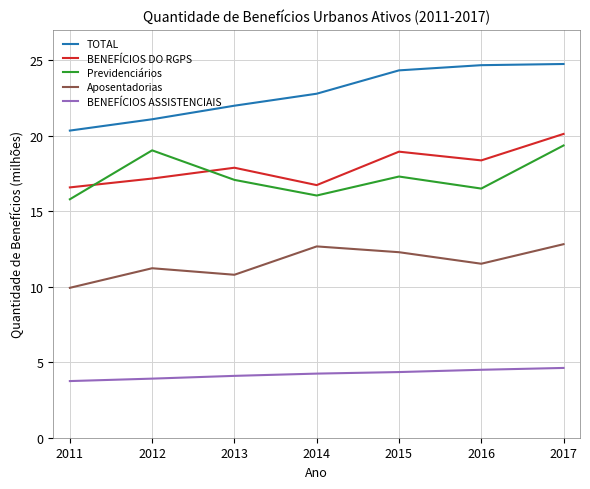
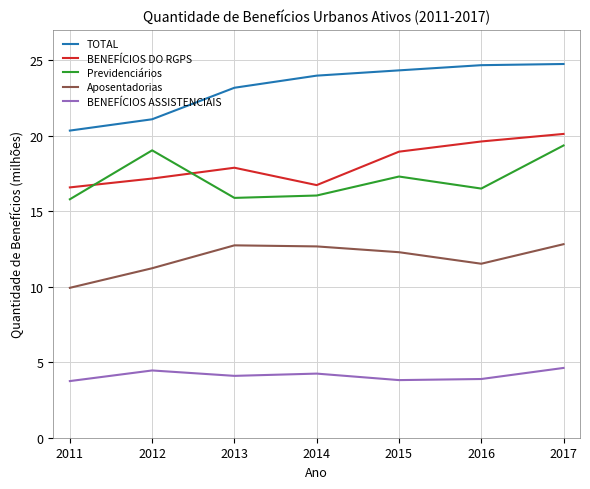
  {
    "TOTAL": {
      "2011": 20.3,
      "2012": 21.1,
-     "2013": 22.0,
-     "2014": 22.8,
+     "2013": 23.2,
+     "2014": 24.0,
      "2015": 24.3,
      "2016": 24.7,
      "2017": 24.7
    },
    "BENEFÍCIOS DO RGPS": {
      "2011": 16.6,
      "2012": 17.2,
      "2013": 17.9,
      "2014": 16.7,
      "2015": 18.9,
-     "2016": 18.4,
+     "2016": 19.6,
      "2017": 20.1
    },
    "Previdenciários": {
      "2011": 15.8,
      "2012": 19.0,
-     "2013": 17.1,
+     "2013": 15.9,
      "2014": 16.0,
      "2015": 17.3,
      "2016": 16.5,
      "2017": 19.3
    },
    "Aposentadorias": {
      "2011": 9.9,
      "2012": 11.2,
-     "2013": 10.8,
+     "2013": 12.7,
      "2014": 12.7,
      "2015": 12.3,
      "2016": 11.5,
      "2017": 12.8
    },
    "BENEFÍCIOS ASSISTENCIAIS": {
      "2011": 3.8,
-     "2012": 3.9,
+     "2012": 4.5,
      "2013": 4.1,
      "2014": 4.2,
-     "2015": 4.3,
-     "2016": 4.5,
+     "2015": 3.8,
+     "2016": 3.9,
      "2017": 4.6
    }
  }
